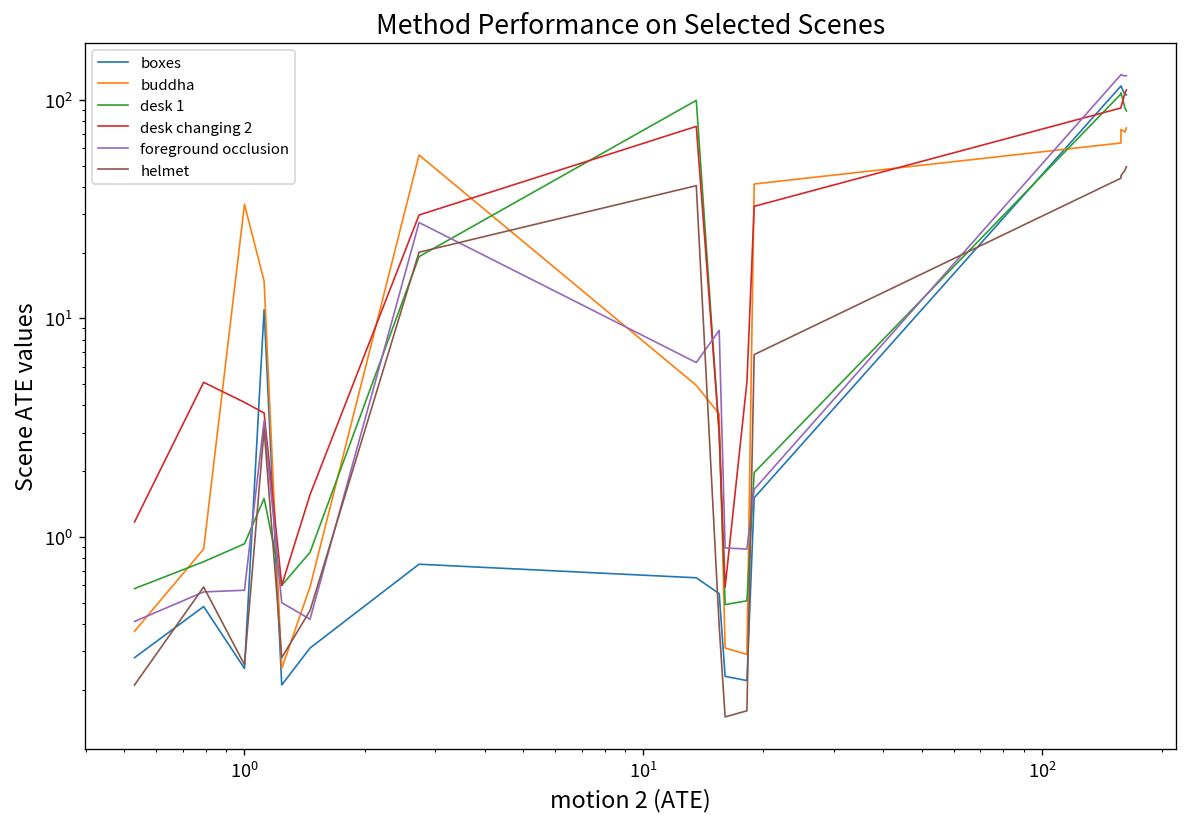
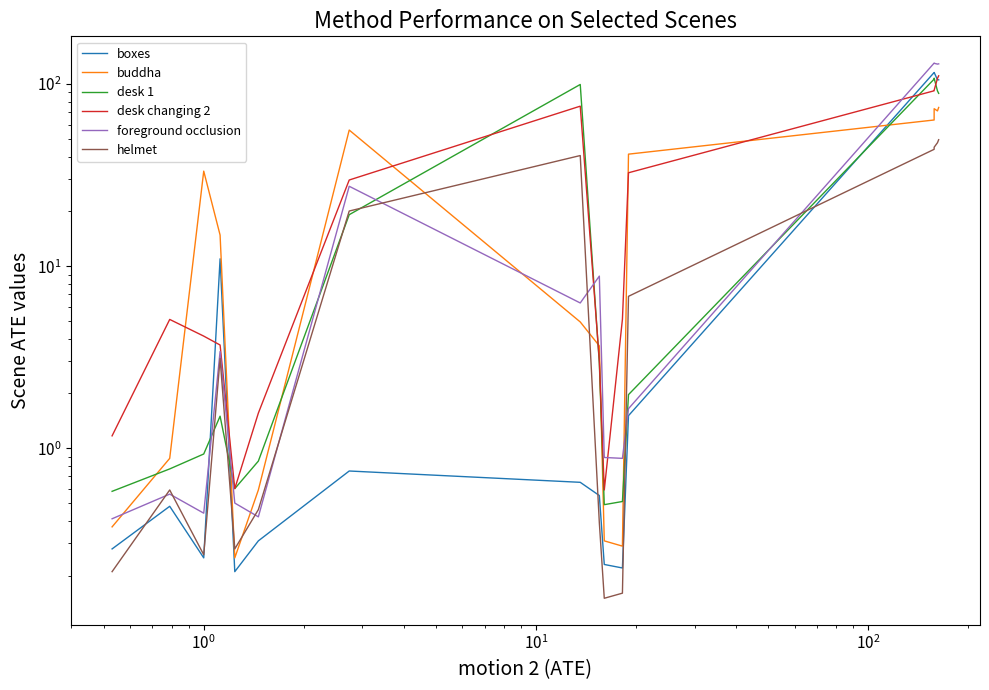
  {
    "boxes": {
      "10^0": 0.25
    },
    "buddha": {
      "10^0": 33
    },
    "desk 1": {
      "10^0": 0.9
    },
    "desk changing 2": {
      "10^0": 4.1
    },
    "foreground occlusion": {
-     "10^0": 0.57
+     "10^0": 0.44
    },
    "helmet": {
      "10^0": 0.26
    }
  }
